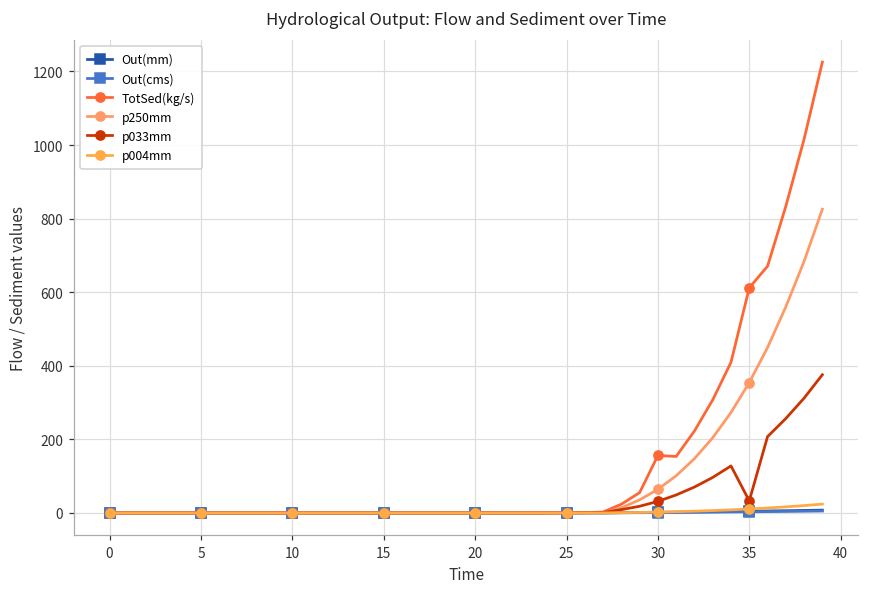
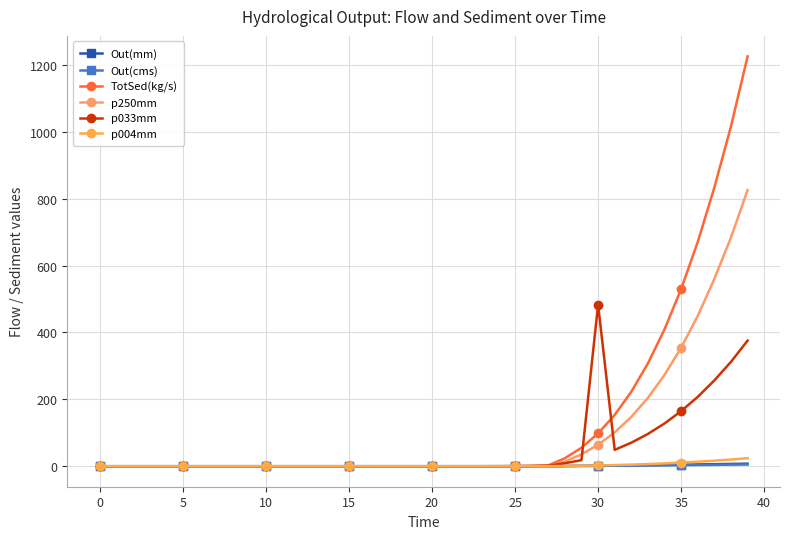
  {
    "TotSed(kg/s)": {
-     "30": 160,
-     "35": 610
+     "30": 100,
+     "35": 530
    },
    "p033mm": {
-     "30": 30,
-     "35": 30
+     "30": 480,
+     "35": 160
    }
  }
